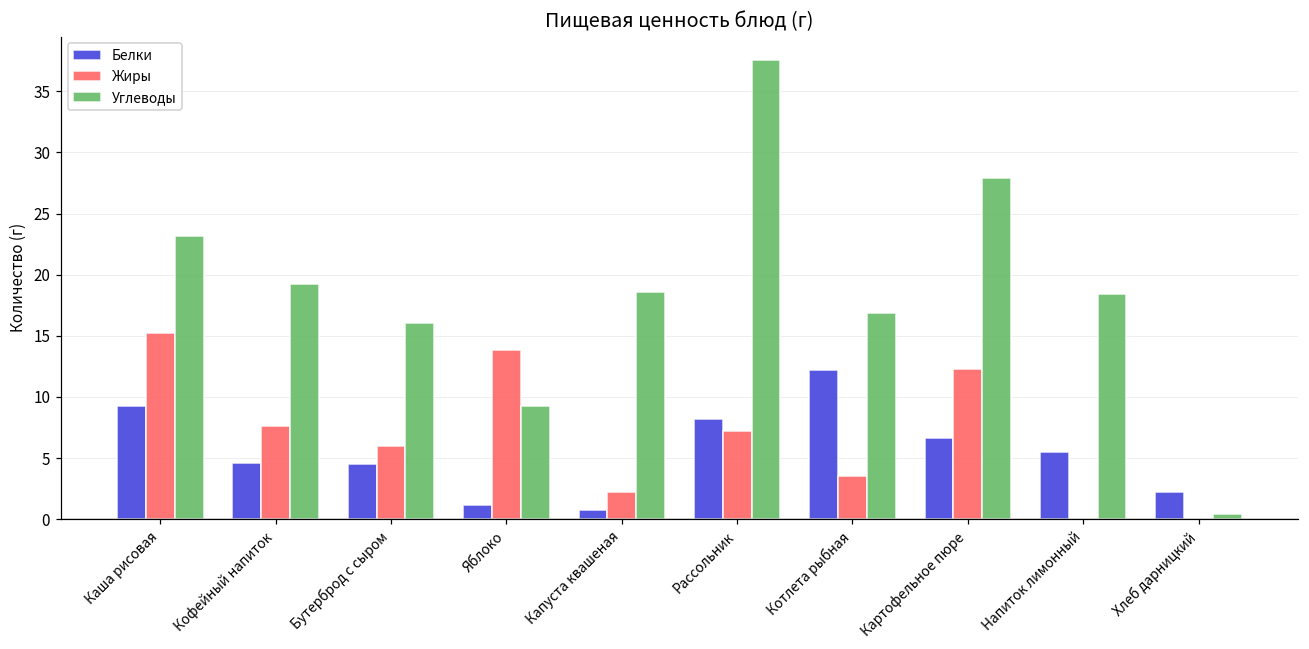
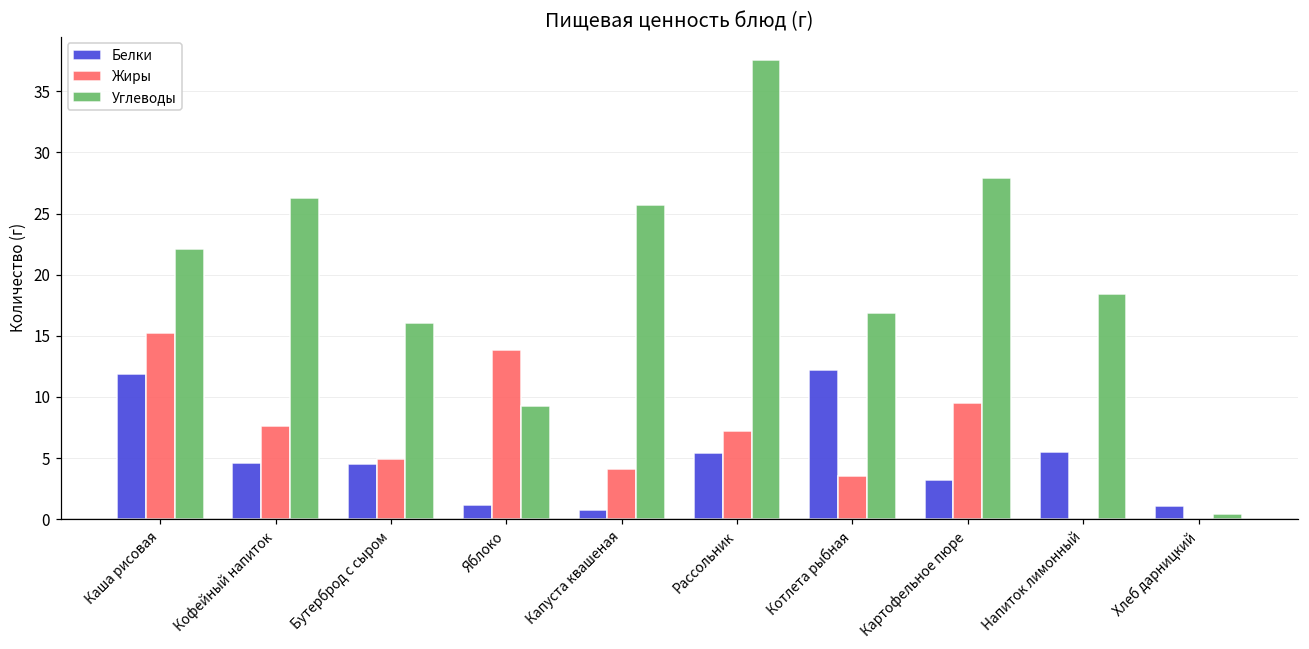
  {
    "Белки": {
-     "Каша рисовая": 9.3,
+     "Каша рисовая": 11.9,
      "Кофейный напиток": 4.6,
      "Бутерброд с сыром": 4.5,
      "Яблоко": 1.2,
      "Капуста квашеная": 0.8,
-     "Рассольник": 8.2,
+     "Рассольник": 5.5,
      "Котлета рыбная": 12.2,
-     "Картофельное пюре": 6.7,
+     "Картофельное пюре": 3.2,
      "Напиток лимонный": 5.5,
-     "Хлеб дарницкий": 2.2
+     "Хлеб дарницкий": 1.1
    },
    "Жиры": {
      "Каша рисовая": 15.2,
      "Кофейный напиток": 7.7,
-     "Бутерброд с сыром": 6.0,
+     "Бутерброд с сыром": 4.9,
      "Яблоко": 13.8,
-     "Капуста квашеная": 2.2,
+     "Капуста квашеная": 4.1,
      "Рассольник": 7.2,
      "Котлета рыбная": 3.5,
-     "Картофельное пюре": 12.3,
+     "Картофельное пюре": 9.5,
      "Напиток лимонный": 0.0,
      "Хлеб дарницкий": 0.0
    },
    "Углеводы": {
-     "Каша рисовая": 23.2,
-     "Кофейный напиток": 19.2,
+     "Каша рисовая": 22.1,
+     "Кофейный напиток": 26.3,
      "Бутерброд с сыром": 16.1,
      "Яблоко": 9.3,
-     "Капуста квашеная": 18.6,
+     "Капуста квашеная": 25.7,
      "Рассольник": 37.6,
      "Котлета рыбная": 16.9,
      "Картофельное пюре": 27.9,
      "Напиток лимонный": 18.4,
      "Хлеб дарницкий": 0.4
    }
  }
